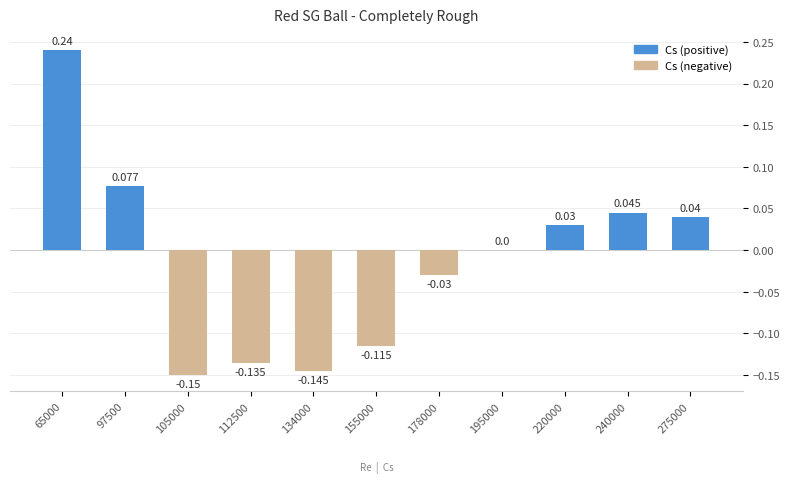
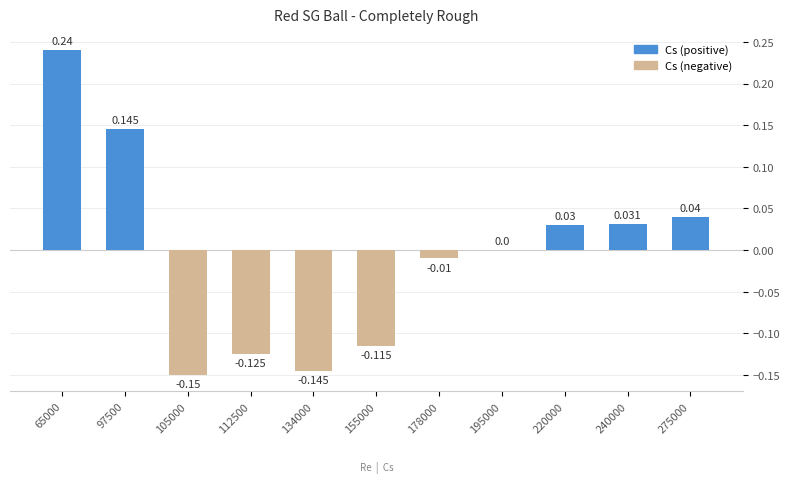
  {
    "65000": 0.24,
-   "97500": 0.077,
+   "97500": 0.145,
    "105000": -0.15,
-   "112500": -0.135,
+   "112500": -0.125,
    "134000": -0.145,
    "155000": -0.115,
-   "178000": -0.03,
+   "178000": -0.01,
    "195000": 0.0,
    "220000": 0.03,
-   "240000": 0.045,
+   "240000": 0.031,
    "275000": 0.04
  }
